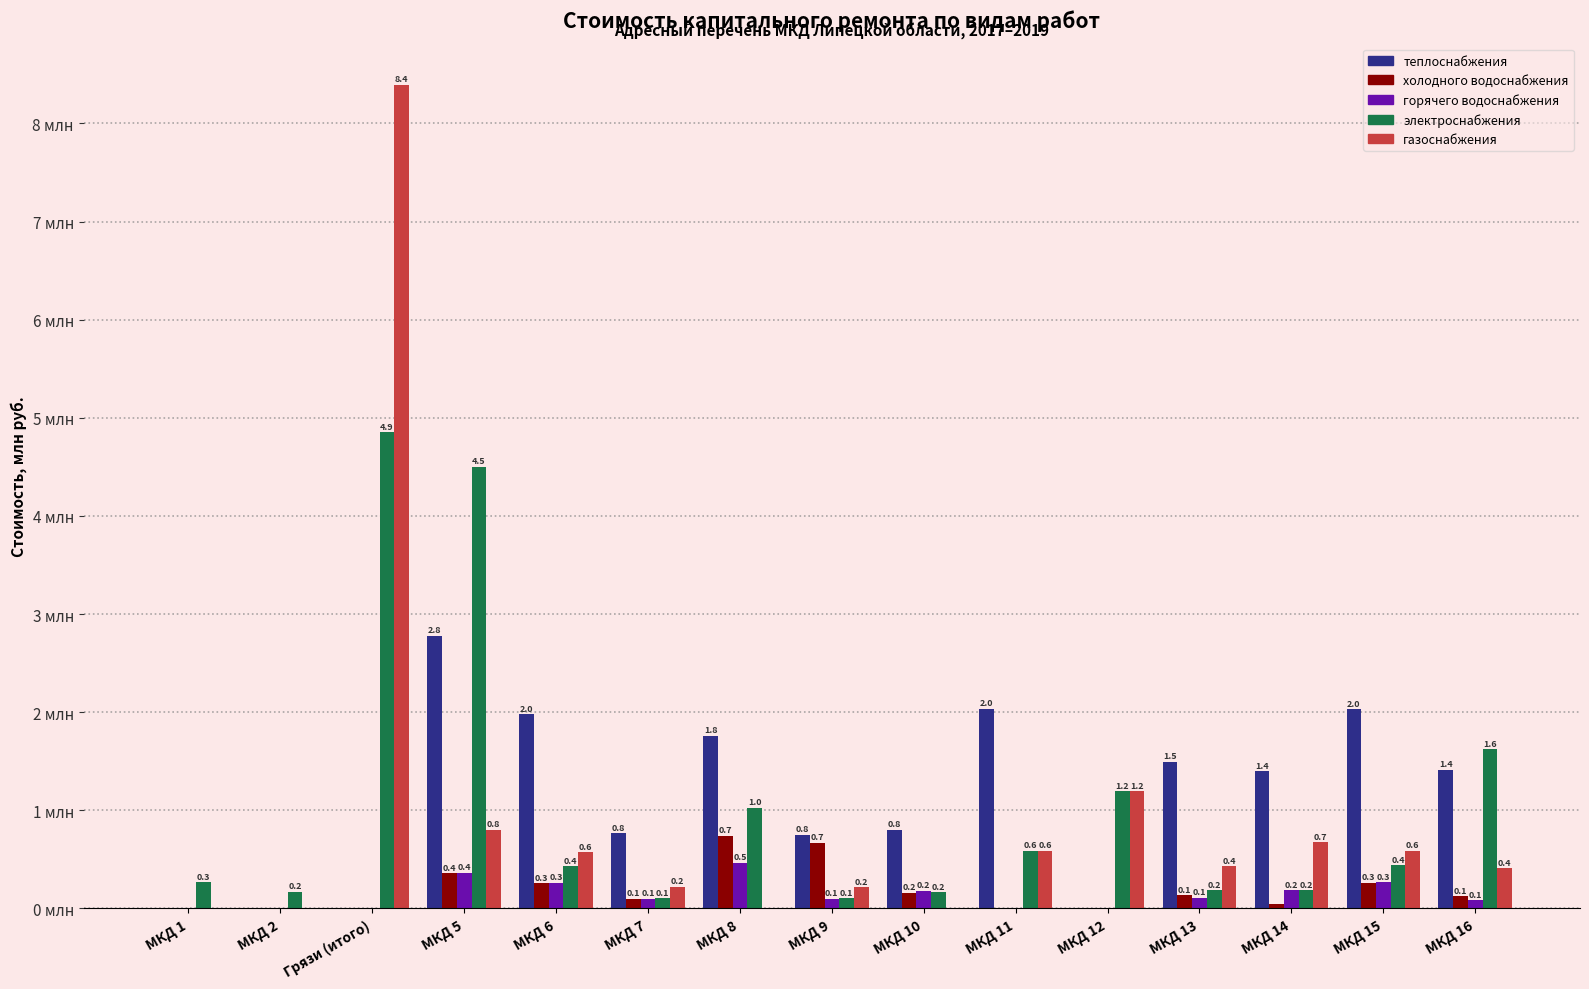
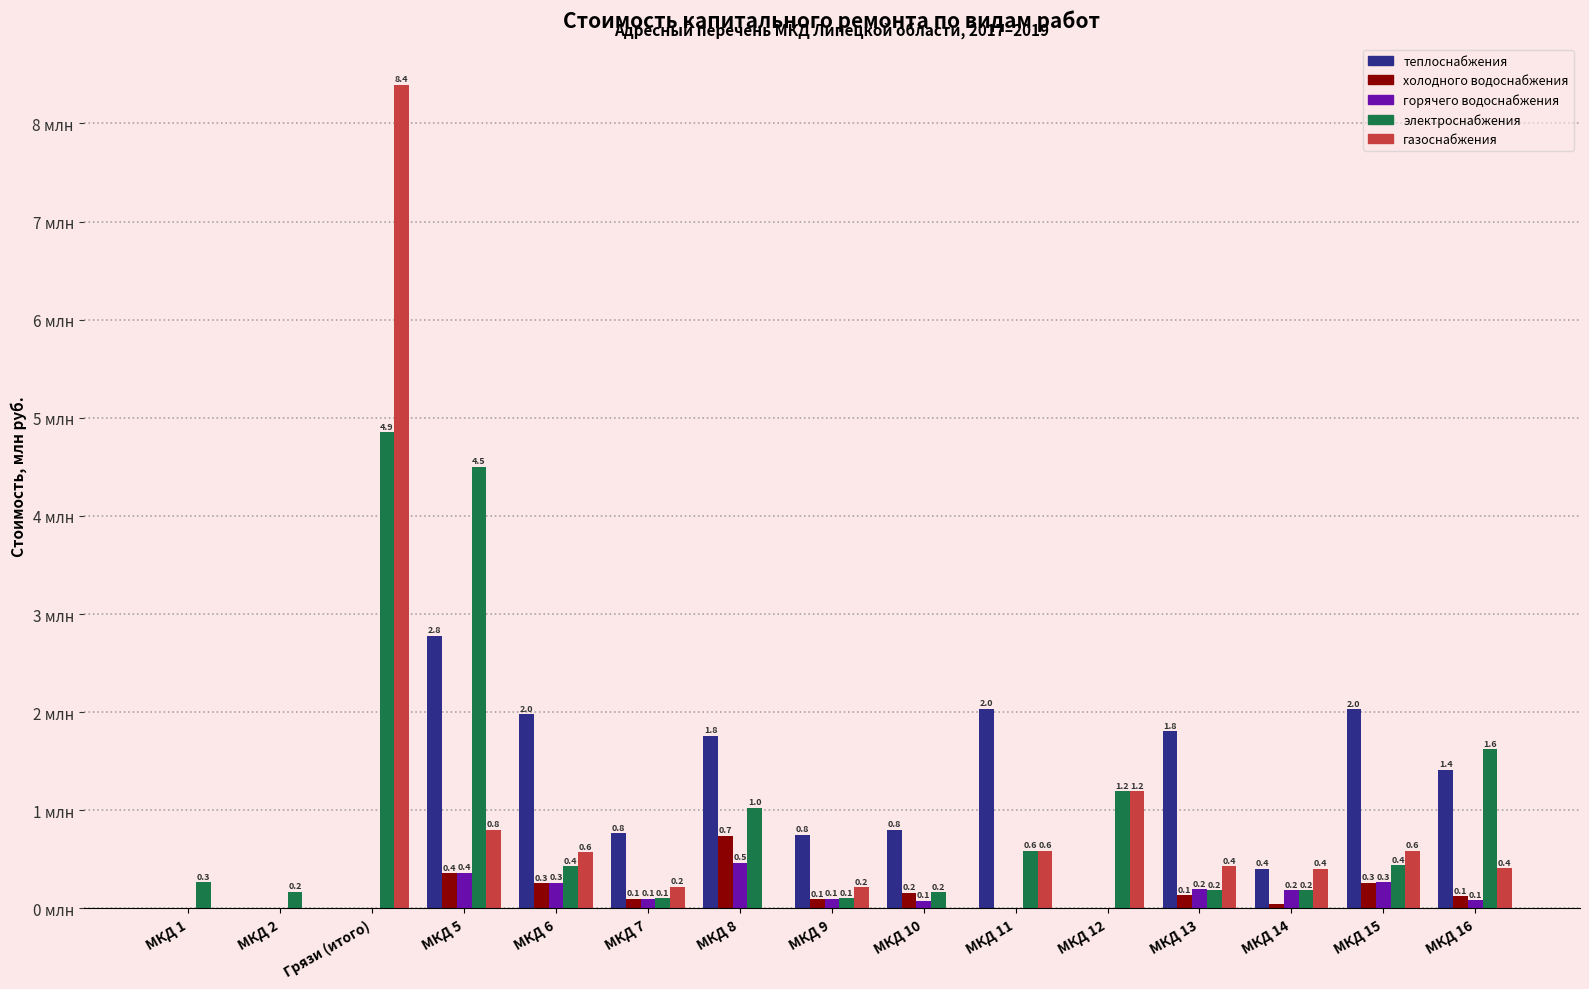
  {
    "теплоснабжения": {
      "МКД 5": 2.8,
      "МКД 6": 2.0,
      "МКД 7": 0.8,
      "МКД 8": 1.8,
      "МКД 9": 0.8,
      "МКД 10": 0.8,
      "МКД 11": 2.0,
-     "МКД 13": 1.5,
-     "МКД 14": 1.4,
+     "МКД 13": 1.8,
+     "МКД 14": 0.4,
      "МКД 15": 2.0,
      "МКД 16": 1.4
    },
    "холодного водоснабжения": {
      "МКД 5": 0.4,
      "МКД 6": 0.3,
      "МКД 7": 0.1,
      "МКД 8": 0.7,
-     "МКД 9": 0.7,
+     "МКД 9": 0.1,
      "МКД 10": 0.2,
      "МКД 13": 0.1,
      "МКД 15": 0.3,
      "МКД 16": 0.1
    },
    "горячего водоснабжения": {
      "МКД 5": 0.4,
      "МКД 6": 0.3,
      "МКД 7": 0.1,
      "МКД 8": 0.5,
      "МКД 9": 0.1,
-     "МКД 10": 0.2,
-     "МКД 13": 0.1,
+     "МКД 10": 0.1,
+     "МКД 13": 0.2,
      "МКД 14": 0.2,
      "МКД 15": 0.3,
      "МКД 16": 0.1
    },
    "электроснабжения": {
      "МКД 1": 0.3,
      "МКД 2": 0.2,
      "Грязи (итого)": 4.9,
      "МКД 5": 4.5,
      "МКД 6": 0.4,
      "МКД 7": 0.1,
      "МКД 8": 1.0,
      "МКД 9": 0.1,
      "МКД 10": 0.2,
      "МКД 11": 0.6,
      "МКД 12": 1.2,
      "МКД 13": 0.2,
      "МКД 14": 0.2,
      "МКД 15": 0.4,
      "МКД 16": 1.6
    },
    "газоснабжения": {
      "Грязи (итого)": 8.4,
      "МКД 5": 0.8,
      "МКД 6": 0.6,
      "МКД 7": 0.2,
      "МКД 9": 0.2,
      "МКД 11": 0.6,
      "МКД 12": 1.2,
      "МКД 13": 0.4,
-     "МКД 14": 0.7,
+     "МКД 14": 0.4,
      "МКД 15": 0.6,
      "МКД 16": 0.4
    }
  }
